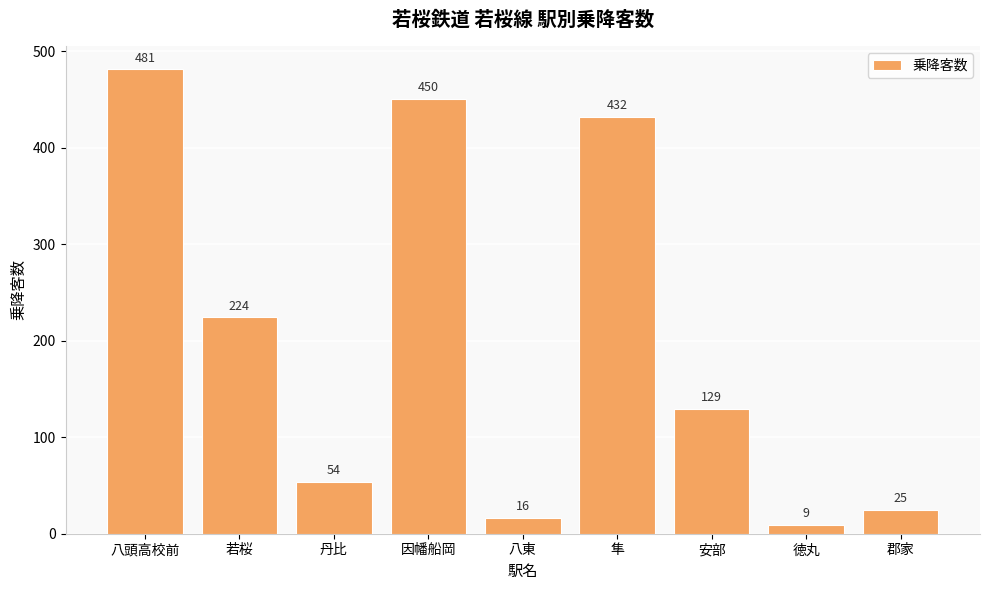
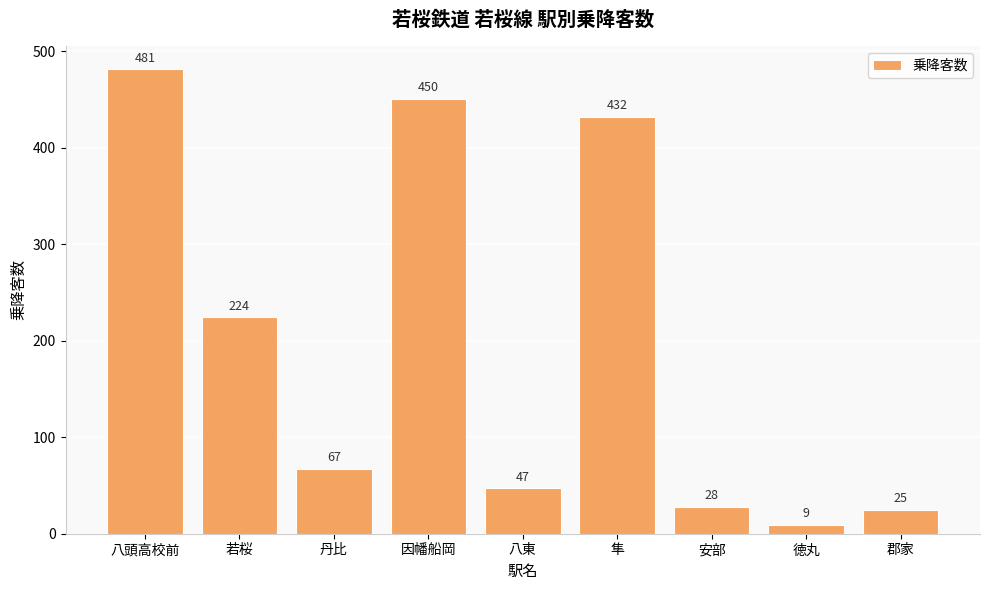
  {
    "八頭高校前": 481,
    "若桜": 224,
-   "丹比": 54,
+   "丹比": 67,
    "因幡船岡": 450,
-   "八東": 16,
+   "八東": 47,
    "隼": 432,
-   "安部": 129,
+   "安部": 28,
    "徳丸": 9,
    "郡家": 25
  }
